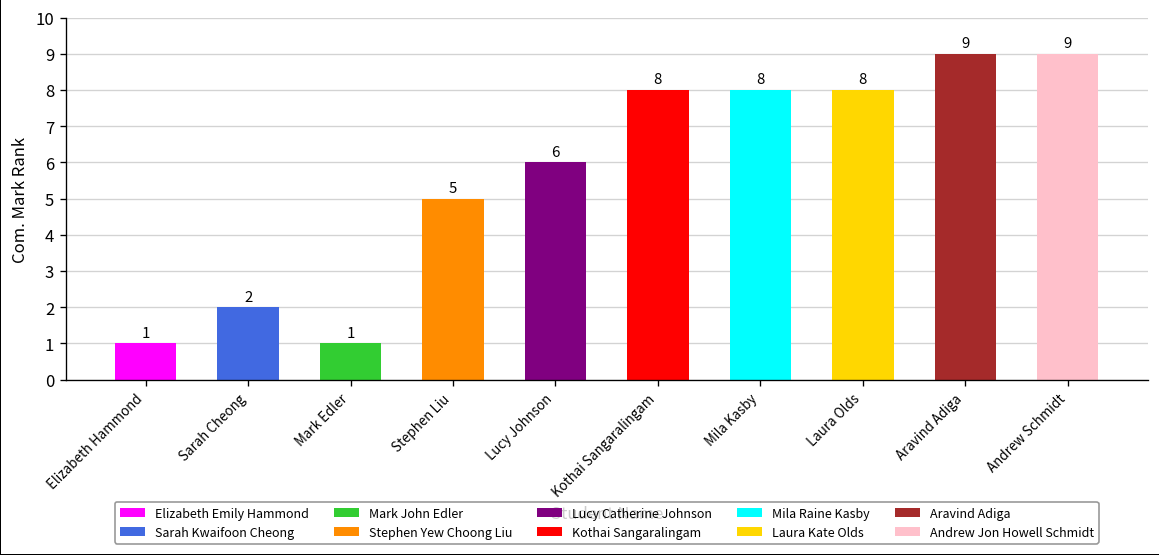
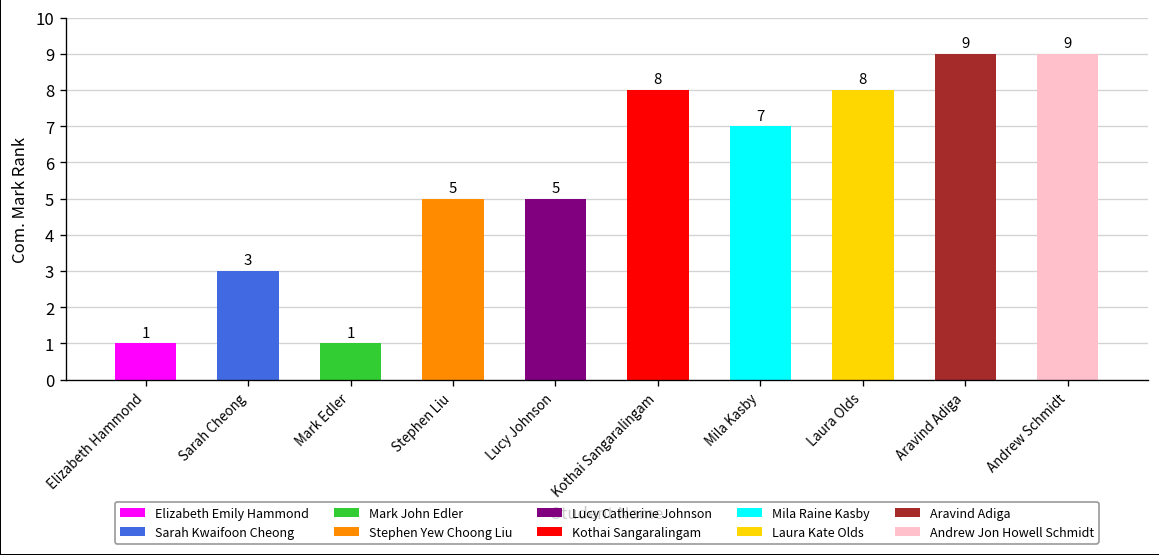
  {
    "Elizabeth Hammond": 1,
-   "Sarah Cheong": 2,
+   "Sarah Cheong": 3,
    "Mark Edler": 1,
    "Stephen Liu": 5,
-   "Lucy Johnson": 6,
+   "Lucy Johnson": 5,
    "Kothai Sangaralingam": 8,
-   "Mila Kasby": 8,
+   "Mila Kasby": 7,
    "Laura Olds": 8,
    "Aravind Adiga": 9,
    "Andrew Schmidt": 9
  }
